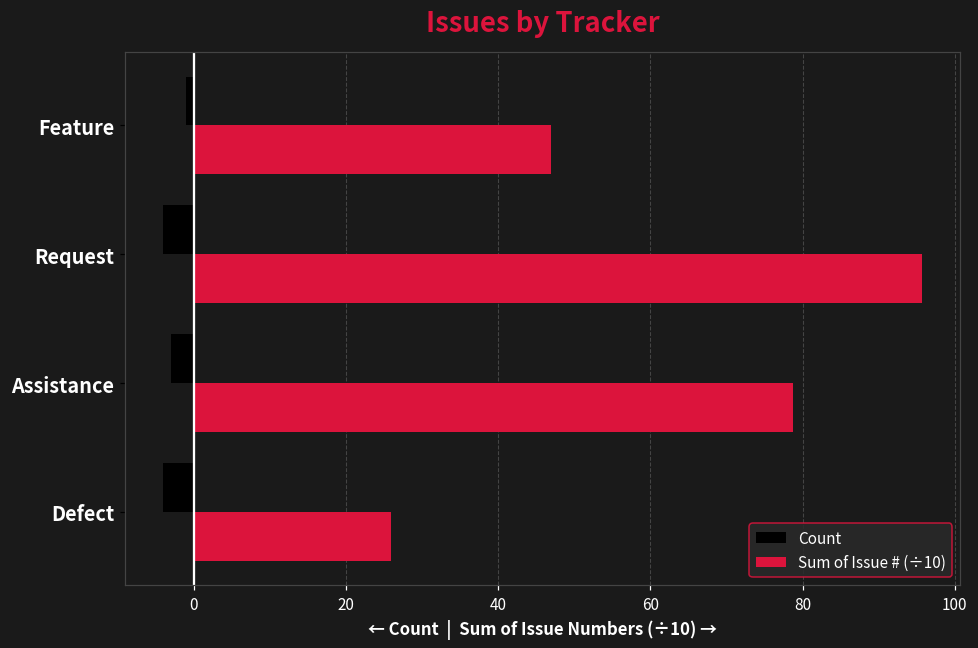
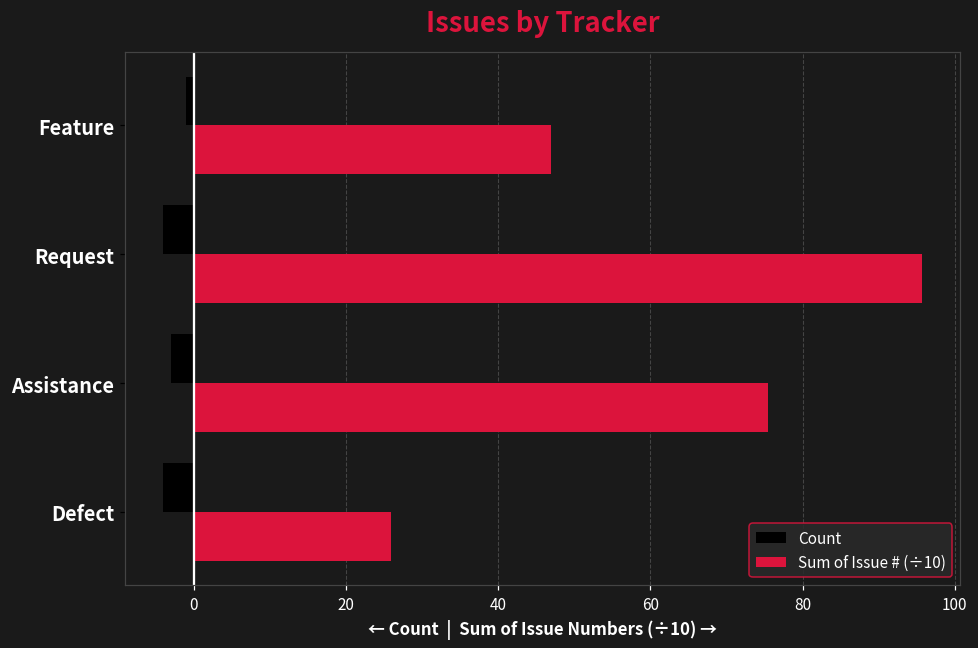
  {
    "Count": {
      "Feature": -1,
      "Request": -4,
      "Assistance": -3,
      "Defect": -4
    },
    "Sum of Issue # (÷10)": {
      "Feature": 47,
      "Request": 96,
-     "Assistance": 79,
+     "Assistance": 75,
      "Defect": 26
    }
  }
